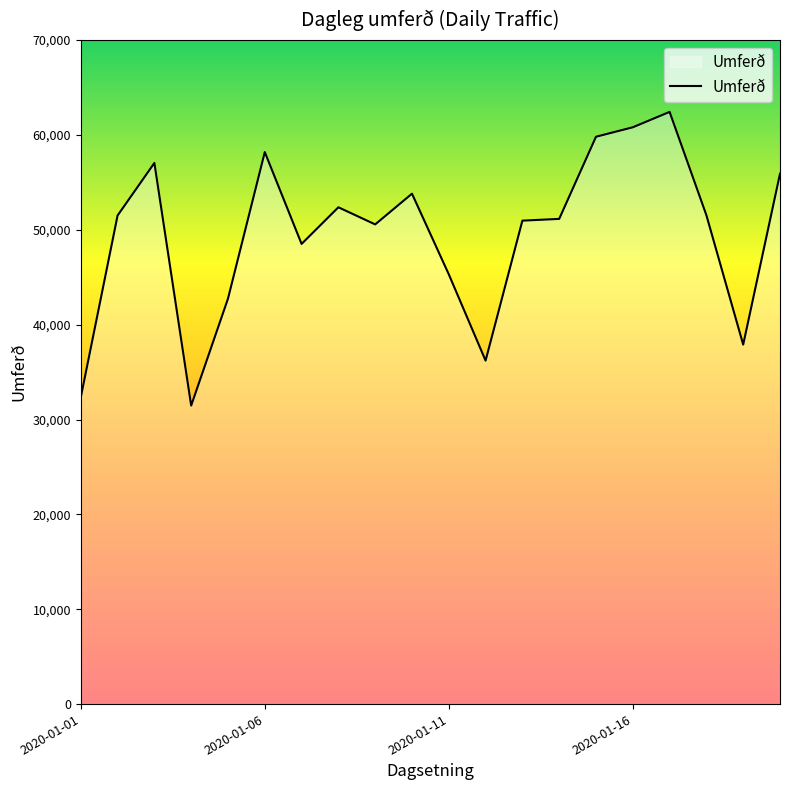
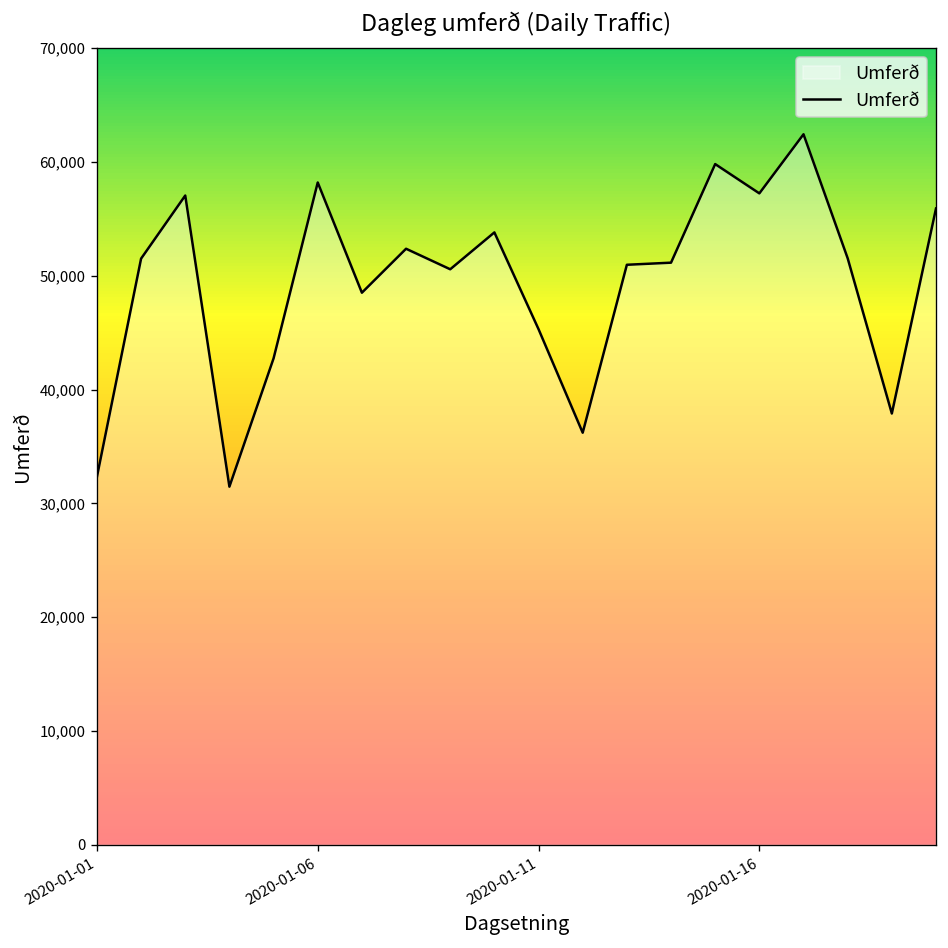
  {
    "2020-01-01": "32,000",
    "2020-01-06": "58,000",
    "2020-01-11": "45,000",
-   "2020-01-16": "61,000"
+   "2020-01-16": "57,000"
  }
